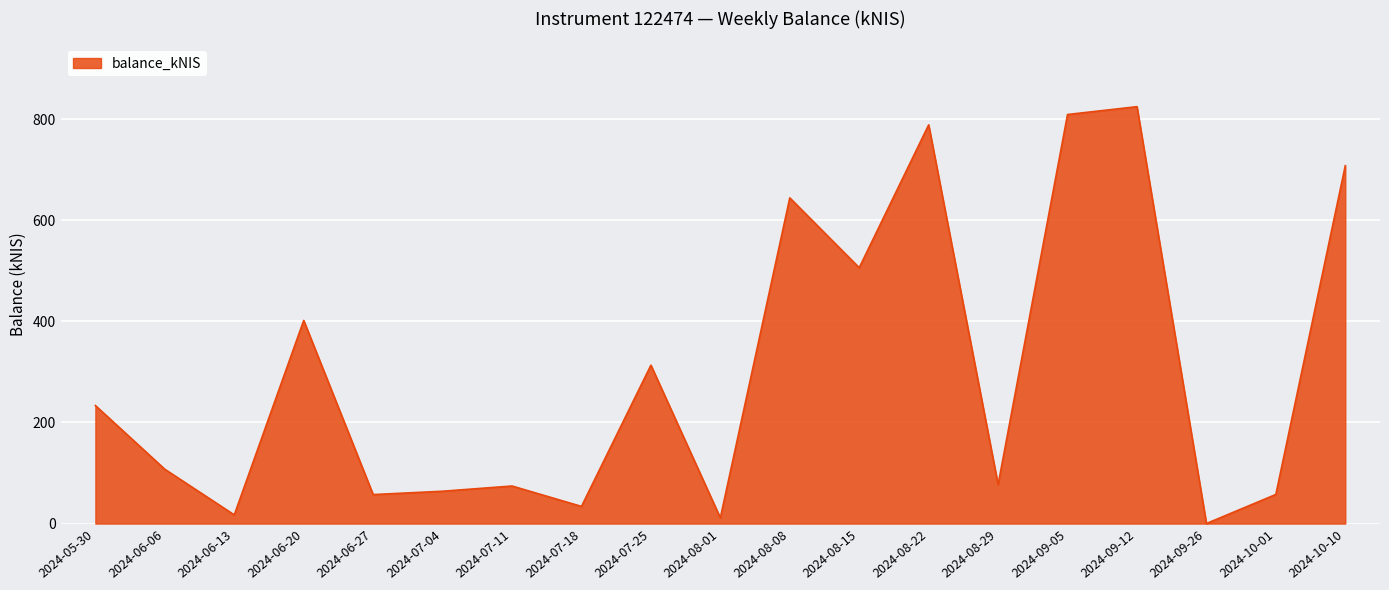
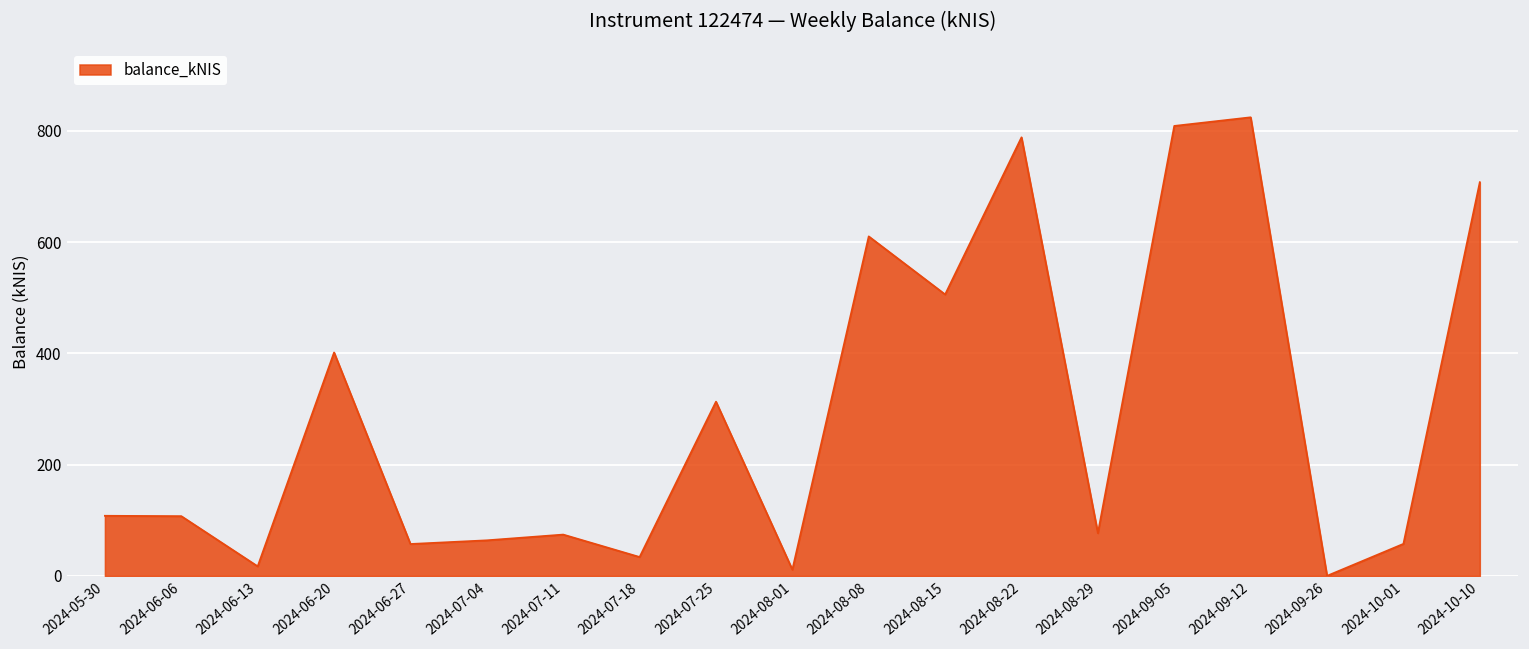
  {
-   "2024-05-30": 230,
+   "2024-05-30": 110,
    "2024-06-06": 110,
    "2024-06-13": 20,
    "2024-06-20": 400,
    "2024-06-27": 60,
    "2024-07-04": 60,
    "2024-07-11": 70,
    "2024-07-18": 30,
    "2024-07-25": 310,
    "2024-08-01": 10,
-   "2024-08-08": 640,
+   "2024-08-08": 610,
    "2024-08-15": 510,
    "2024-08-22": 790,
    "2024-08-29": 80,
    "2024-09-05": 810,
    "2024-09-12": 820,
    "2024-09-26": 0,
    "2024-10-01": 60,
    "2024-10-10": 710
  }
